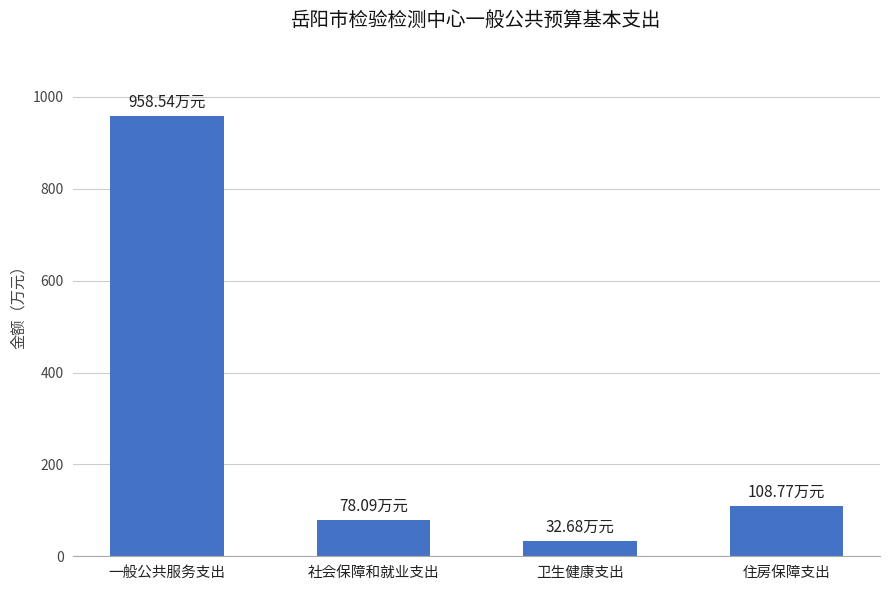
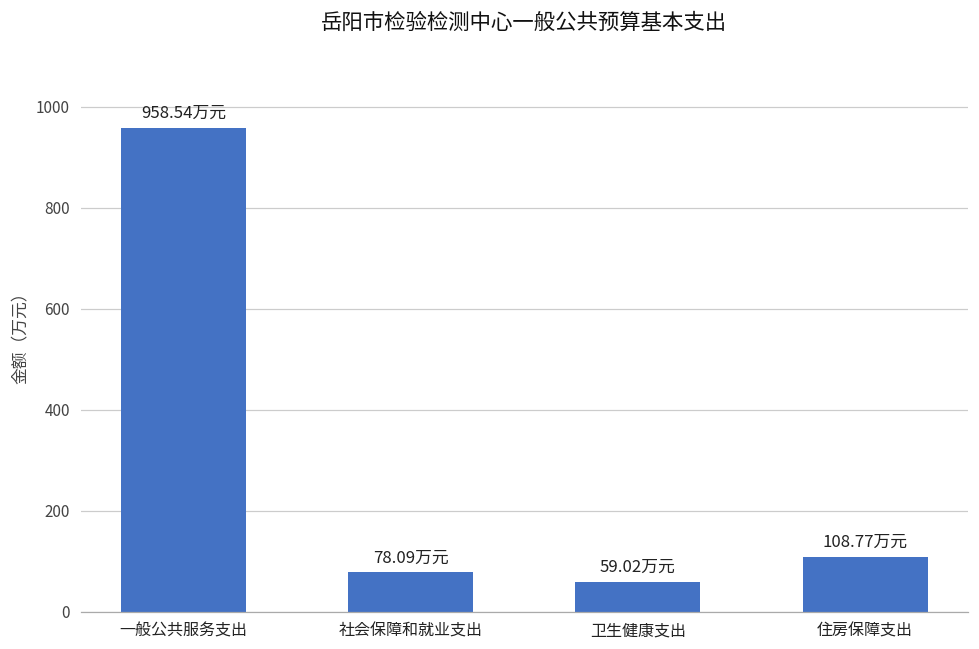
  {
    "一般公共服务支出": 958.54,
    "社会保障和就业支出": 78.09,
-   "卫生健康支出": 32.68,
+   "卫生健康支出": 59.02,
    "住房保障支出": 108.77
  }
